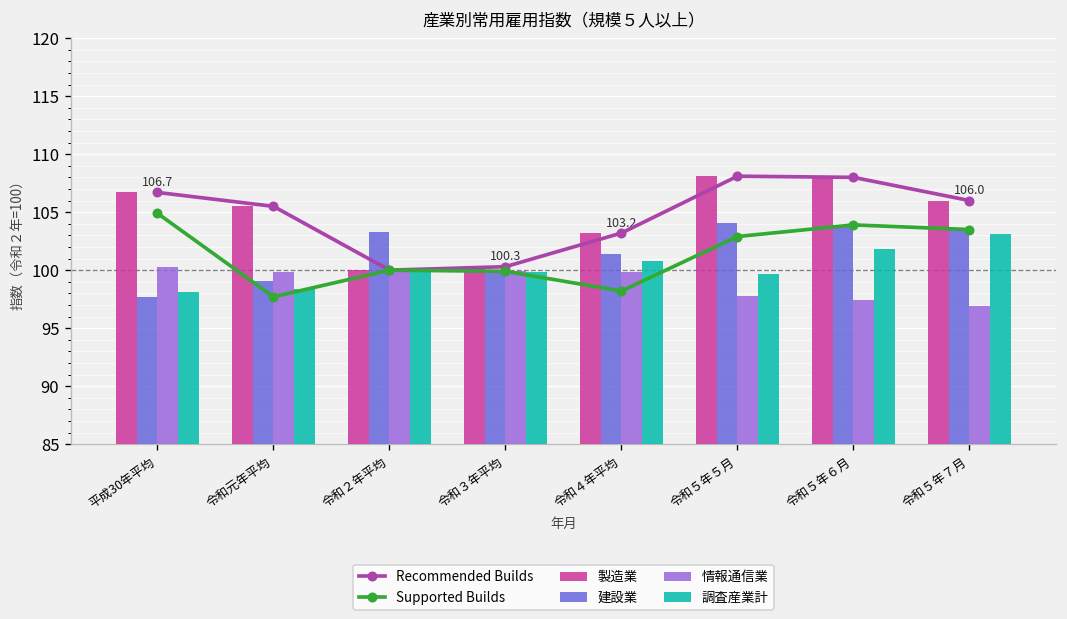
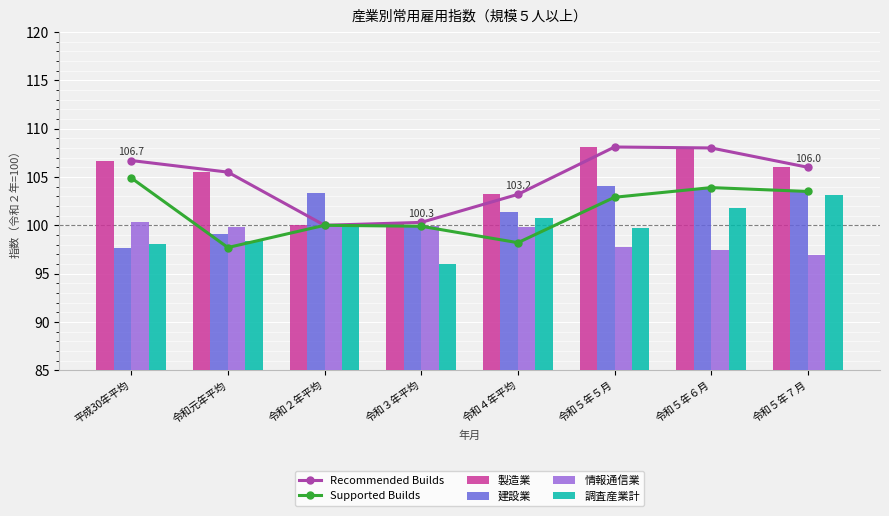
  {
    "Supported Builds": {
      "平成30年平均": 105,
      "令和元年平均": 98,
      "令和３年平均": 100,
      "令和４年平均": 98,
      "令和５年５月": 103,
      "令和５年６月": 104,
      "令和５年７月": 104
    },
    "調査産業計": {
      "平成30年平均": 98,
      "令和元年平均": 98,
      "令和２年平均": 100,
-     "令和３年平均": 100,
+     "令和３年平均": 96,
      "令和４年平均": 101,
      "令和５年５月": 100,
      "令和５年６月": 102,
      "令和５年７月": 103
    }
  }
